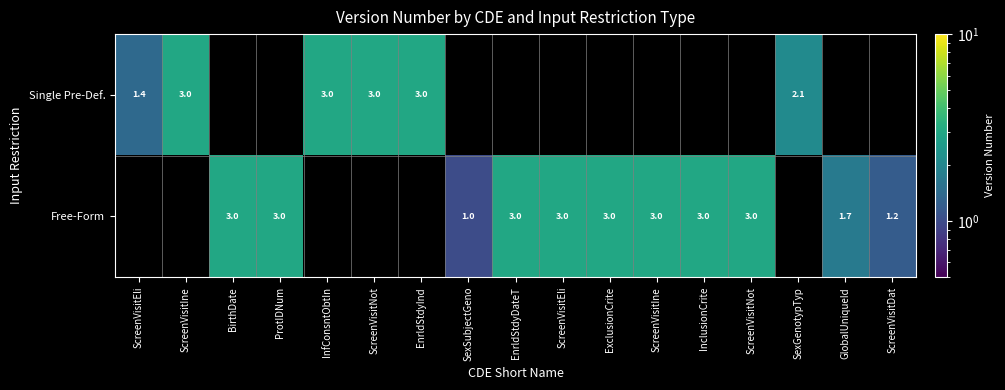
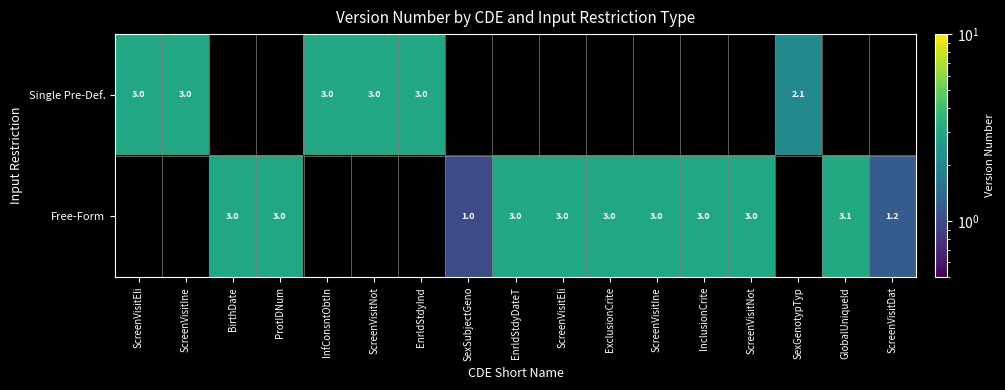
  {
    "Single Pre-Def.": {
-     "ScreenVisitEli": 1.4,
+     "ScreenVisitEli": 3.0,
      "ScreenVisitIne": 3.0,
      "InfConsntObtIn": 3.0,
      "ScreenVisitNot": 3.0,
      "EnrldStdyInd": 3.0,
      "SexGenotypTyp": 2.1
    },
    "Free-Form": {
      "BirthDate": 3.0,
      "ProtIDNum": 3.0,
      "SexSubjectGeno": 1.0,
      "EnrldStdyDateT": 3.0,
      "ScreenVisitEli": 3.0,
      "ExclusionCrite": 3.0,
      "ScreenVisitIne": 3.0,
      "InclusionCrite": 3.0,
      "ScreenVisitNot": 3.0,
-     "GlobalUniqueId": 1.7,
+     "GlobalUniqueId": 3.1,
      "ScreenVisitDat": 1.2
    }
  }
